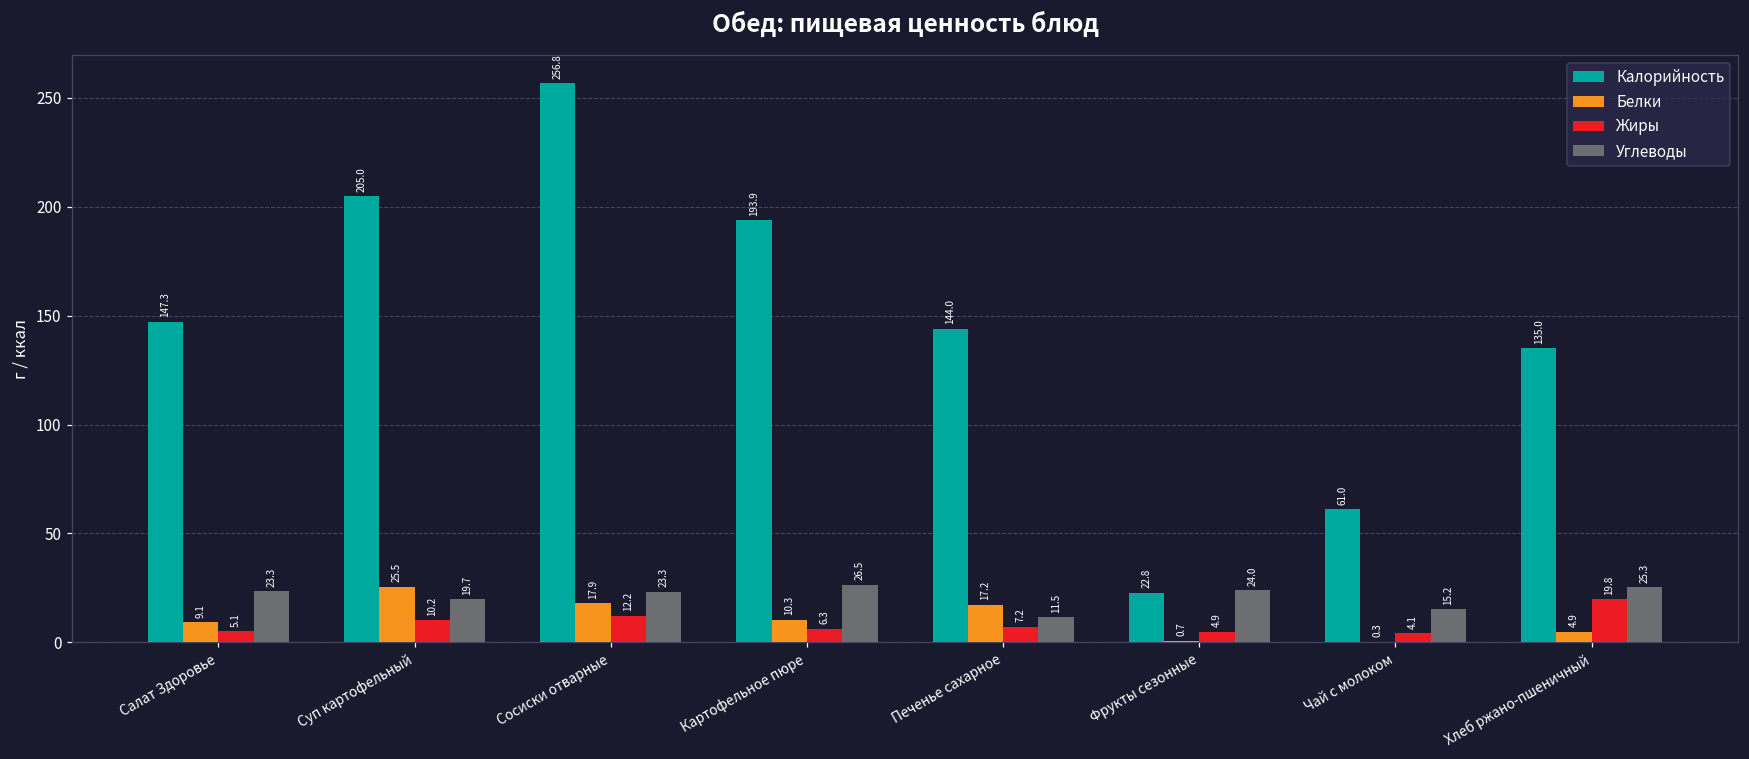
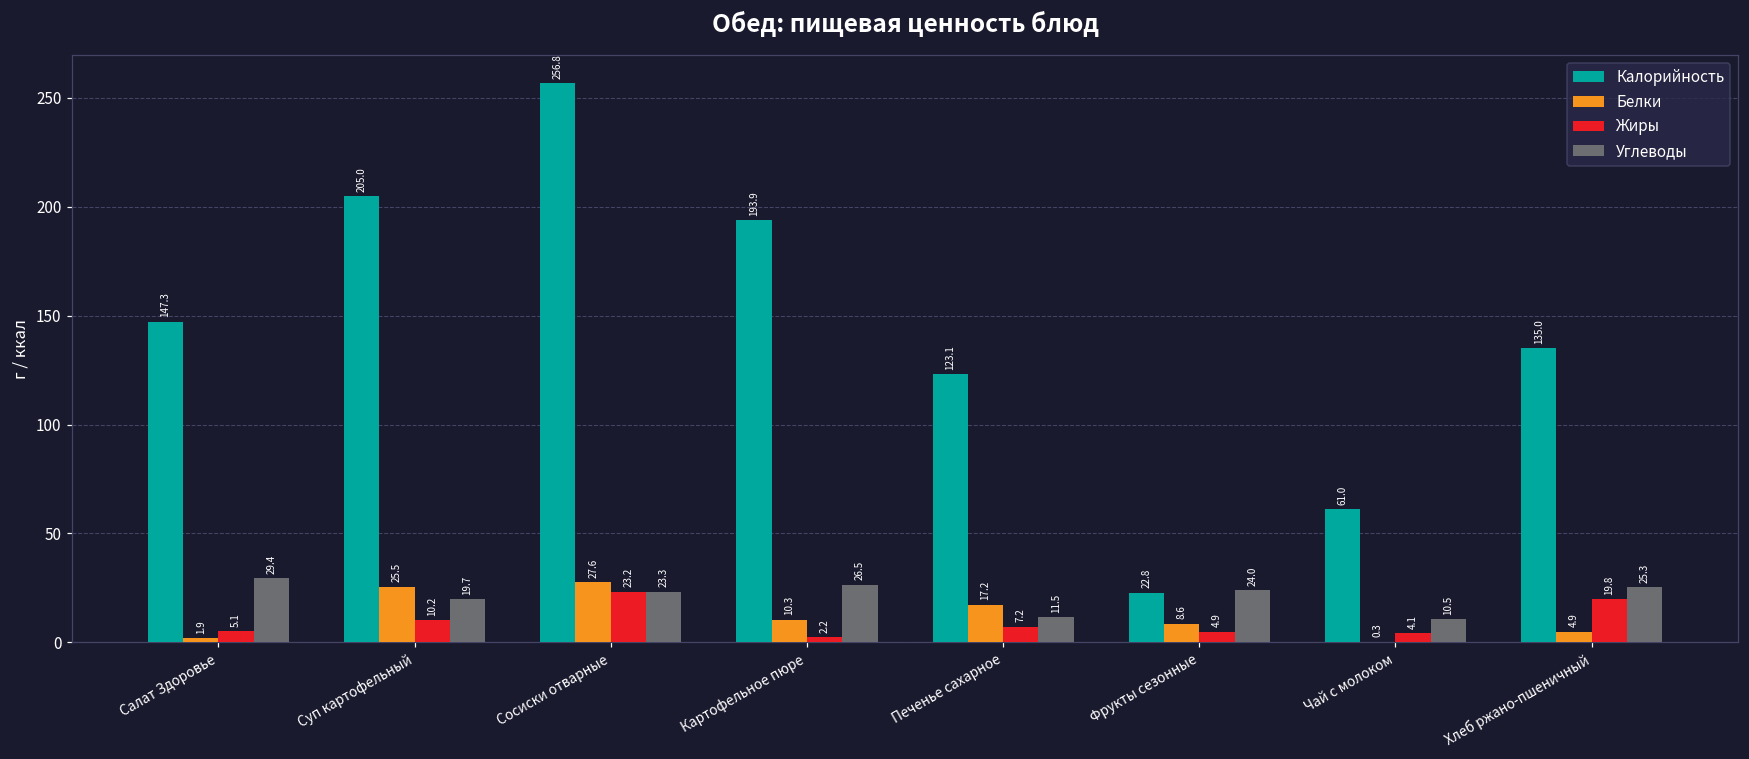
  {
    "Калорийность": {
      "Салат Здоровье": 147.3,
      "Суп картофельный": 205.0,
      "Сосиски отварные": 256.8,
      "Картофельное пюре": 193.9,
-     "Печенье сахарное": 144.0,
+     "Печенье сахарное": 123.1,
      "Фрукты сезонные": 22.8,
      "Чай с молоком": 61.0,
      "Хлеб ржано-пшеничный": 135.0
    },
    "Белки": {
-     "Салат Здоровье": 9.1,
+     "Салат Здоровье": 1.9,
      "Суп картофельный": 25.5,
-     "Сосиски отварные": 17.9,
+     "Сосиски отварные": 27.6,
      "Картофельное пюре": 10.3,
      "Печенье сахарное": 17.2,
-     "Фрукты сезонные": 0.7,
+     "Фрукты сезонные": 8.6,
      "Чай с молоком": 0.3,
      "Хлеб ржано-пшеничный": 4.9
    },
    "Жиры": {
      "Салат Здоровье": 5.1,
      "Суп картофельный": 10.2,
-     "Сосиски отварные": 12.2,
-     "Картофельное пюре": 6.3,
+     "Сосиски отварные": 23.2,
+     "Картофельное пюре": 2.2,
      "Печенье сахарное": 7.2,
      "Фрукты сезонные": 4.9,
      "Чай с молоком": 4.1,
      "Хлеб ржано-пшеничный": 19.8
    },
    "Углеводы": {
-     "Салат Здоровье": 23.3,
+     "Салат Здоровье": 29.4,
      "Суп картофельный": 19.7,
      "Сосиски отварные": 23.3,
      "Картофельное пюре": 26.5,
      "Печенье сахарное": 11.5,
      "Фрукты сезонные": 24.0,
-     "Чай с молоком": 15.2,
+     "Чай с молоком": 10.5,
      "Хлеб ржано-пшеничный": 25.3
    }
  }
